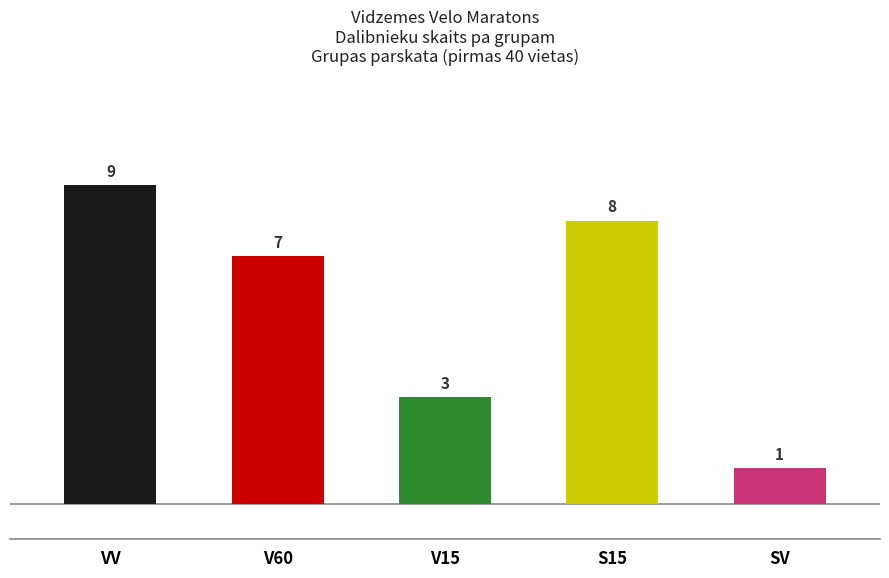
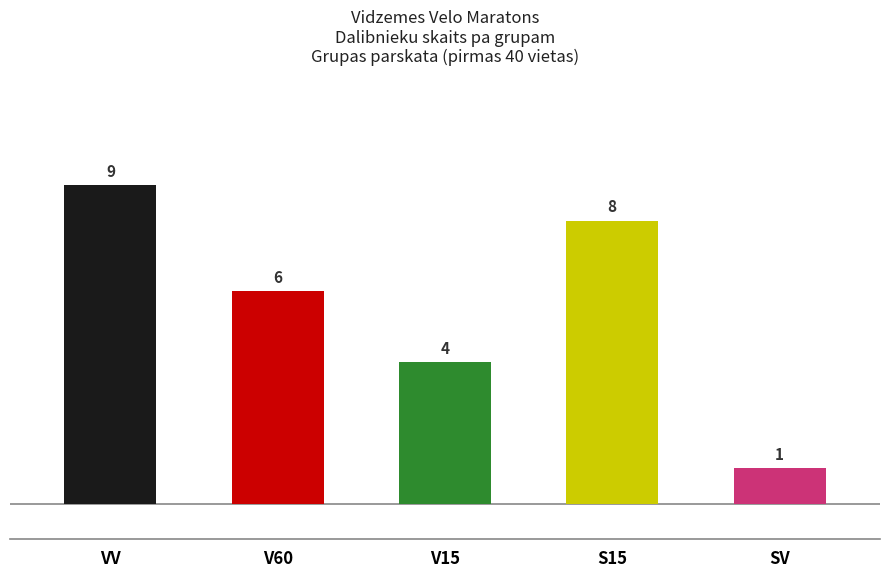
  {
    "VV": 9,
-   "V60": 7,
-   "V15": 3,
+   "V60": 6,
+   "V15": 4,
    "S15": 8,
    "SV": 1
  }
